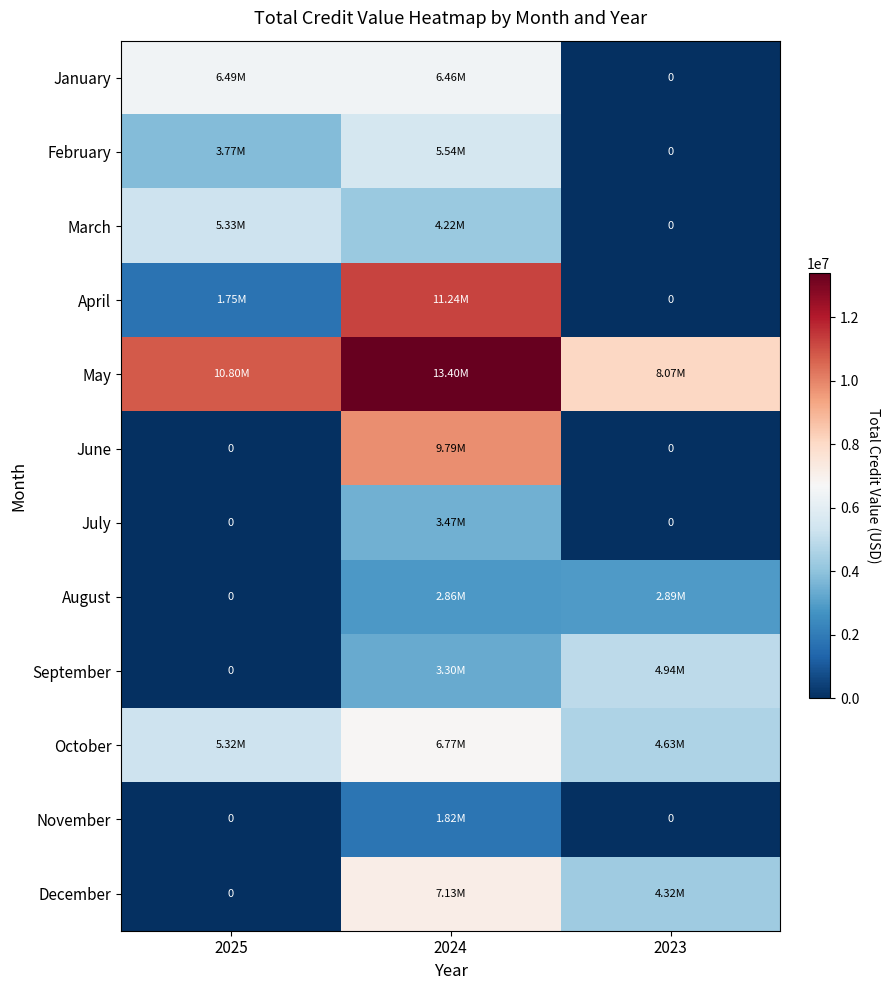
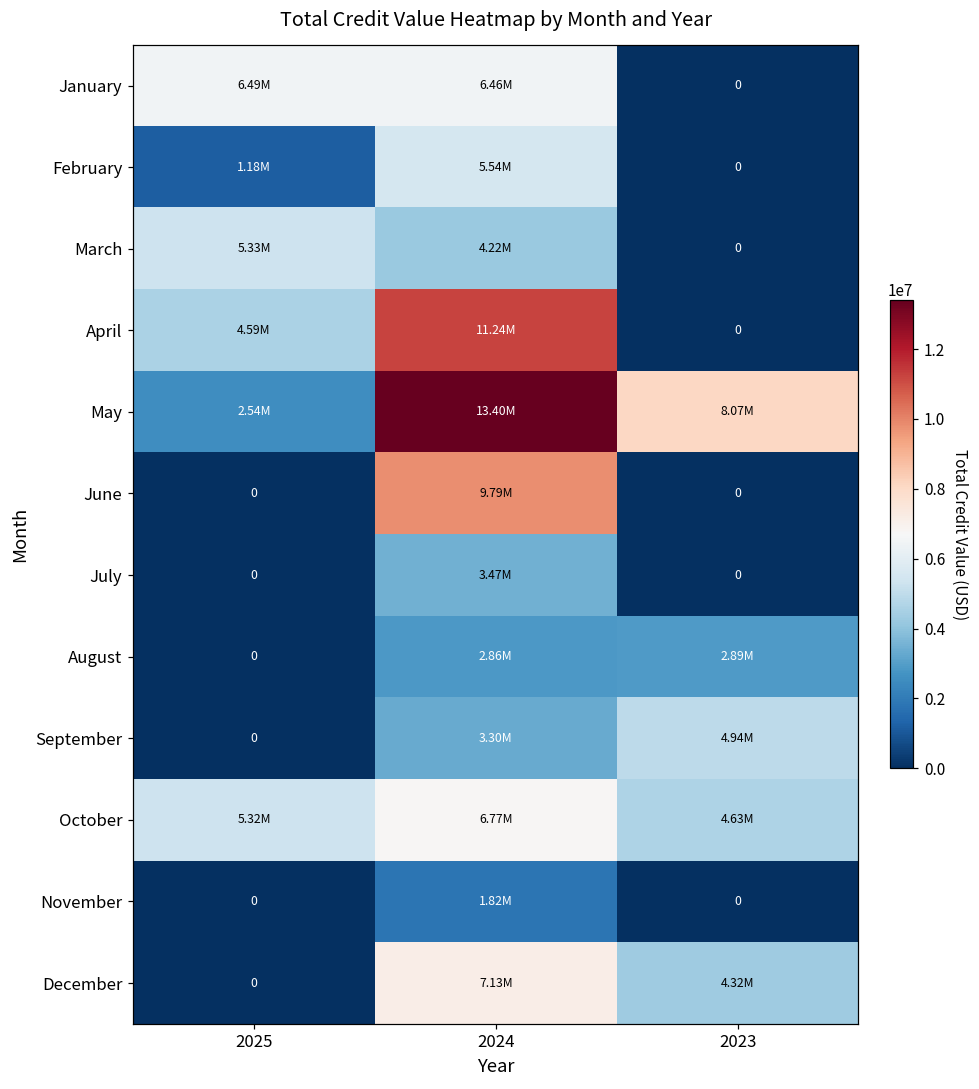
  {
    "January": {
      "2025": "6.49M",
      "2024": "6.46M",
      "2023": "0"
    },
    "February": {
-     "2025": "3.77M",
+     "2025": "1.18M",
      "2024": "5.54M",
      "2023": "0"
    },
    "March": {
      "2025": "5.33M",
      "2024": "4.22M",
      "2023": "0"
    },
    "April": {
-     "2025": "1.75M",
+     "2025": "4.59M",
      "2024": "11.24M",
      "2023": "0"
    },
    "May": {
-     "2025": "10.80M",
+     "2025": "2.54M",
      "2024": "13.40M",
      "2023": "8.07M"
    },
    "June": {
      "2025": "0",
      "2024": "9.79M",
      "2023": "0"
    },
    "July": {
      "2025": "0",
      "2024": "3.47M",
      "2023": "0"
    },
    "August": {
      "2025": "0",
      "2024": "2.86M",
      "2023": "2.89M"
    },
    "September": {
      "2025": "0",
      "2024": "3.30M",
      "2023": "4.94M"
    },
    "October": {
      "2025": "5.32M",
      "2024": "6.77M",
      "2023": "4.63M"
    },
    "November": {
      "2025": "0",
      "2024": "1.82M",
      "2023": "0"
    },
    "December": {
      "2025": "0",
      "2024": "7.13M",
      "2023": "4.32M"
    }
  }
